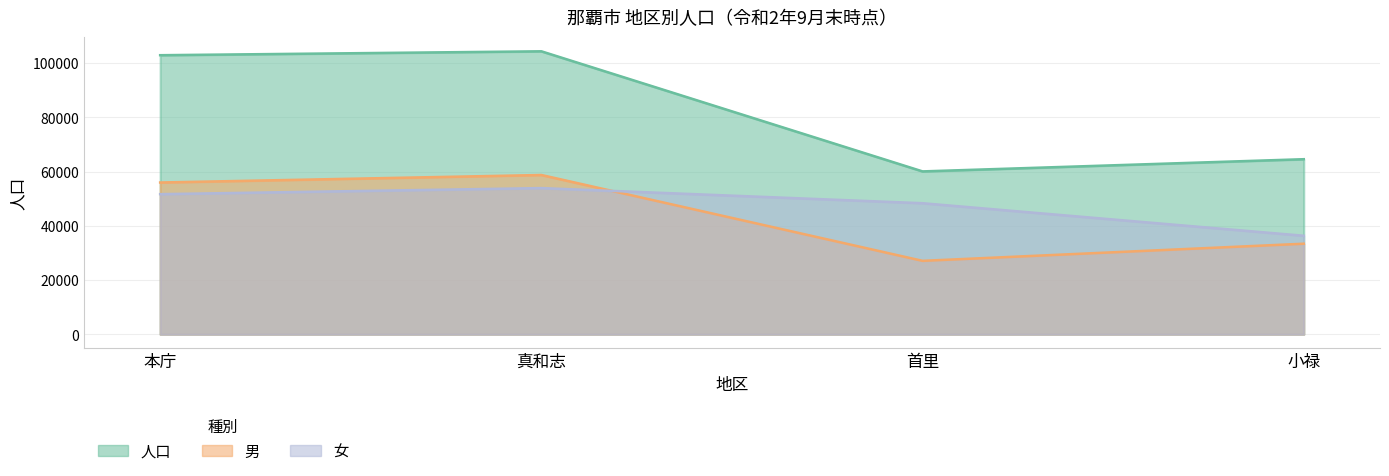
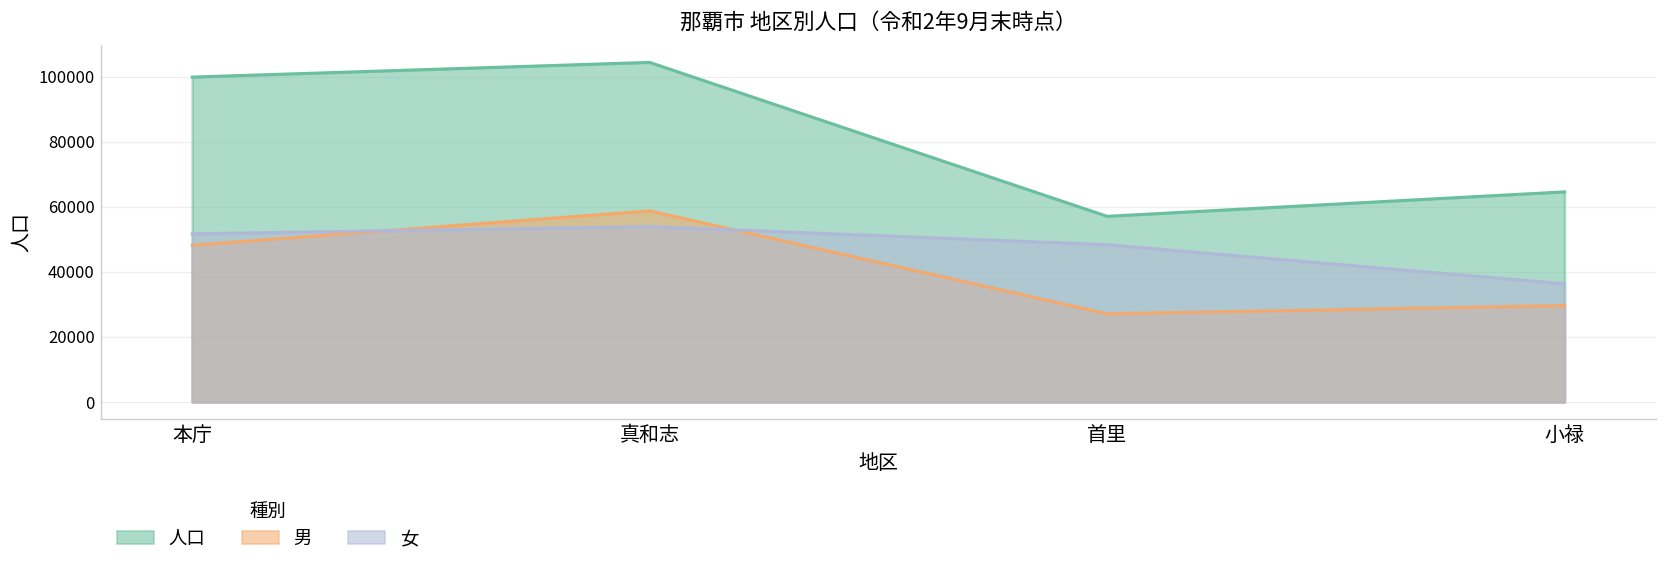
  {
    "人口": {
-     "本庁": 103000,
+     "本庁": 100000,
      "真和志": 104000,
-     "首里": 60000,
+     "首里": 57000,
      "小禄": 65000
    },
    "男": {
-     "本庁": 56000,
+     "本庁": 48000,
      "真和志": 59000,
      "首里": 27000,
-     "小禄": 33000
+     "小禄": 30000
    },
    "女": {
      "本庁": 52000,
      "真和志": 54000,
      "首里": 48000,
      "小禄": 36000
    }
  }
